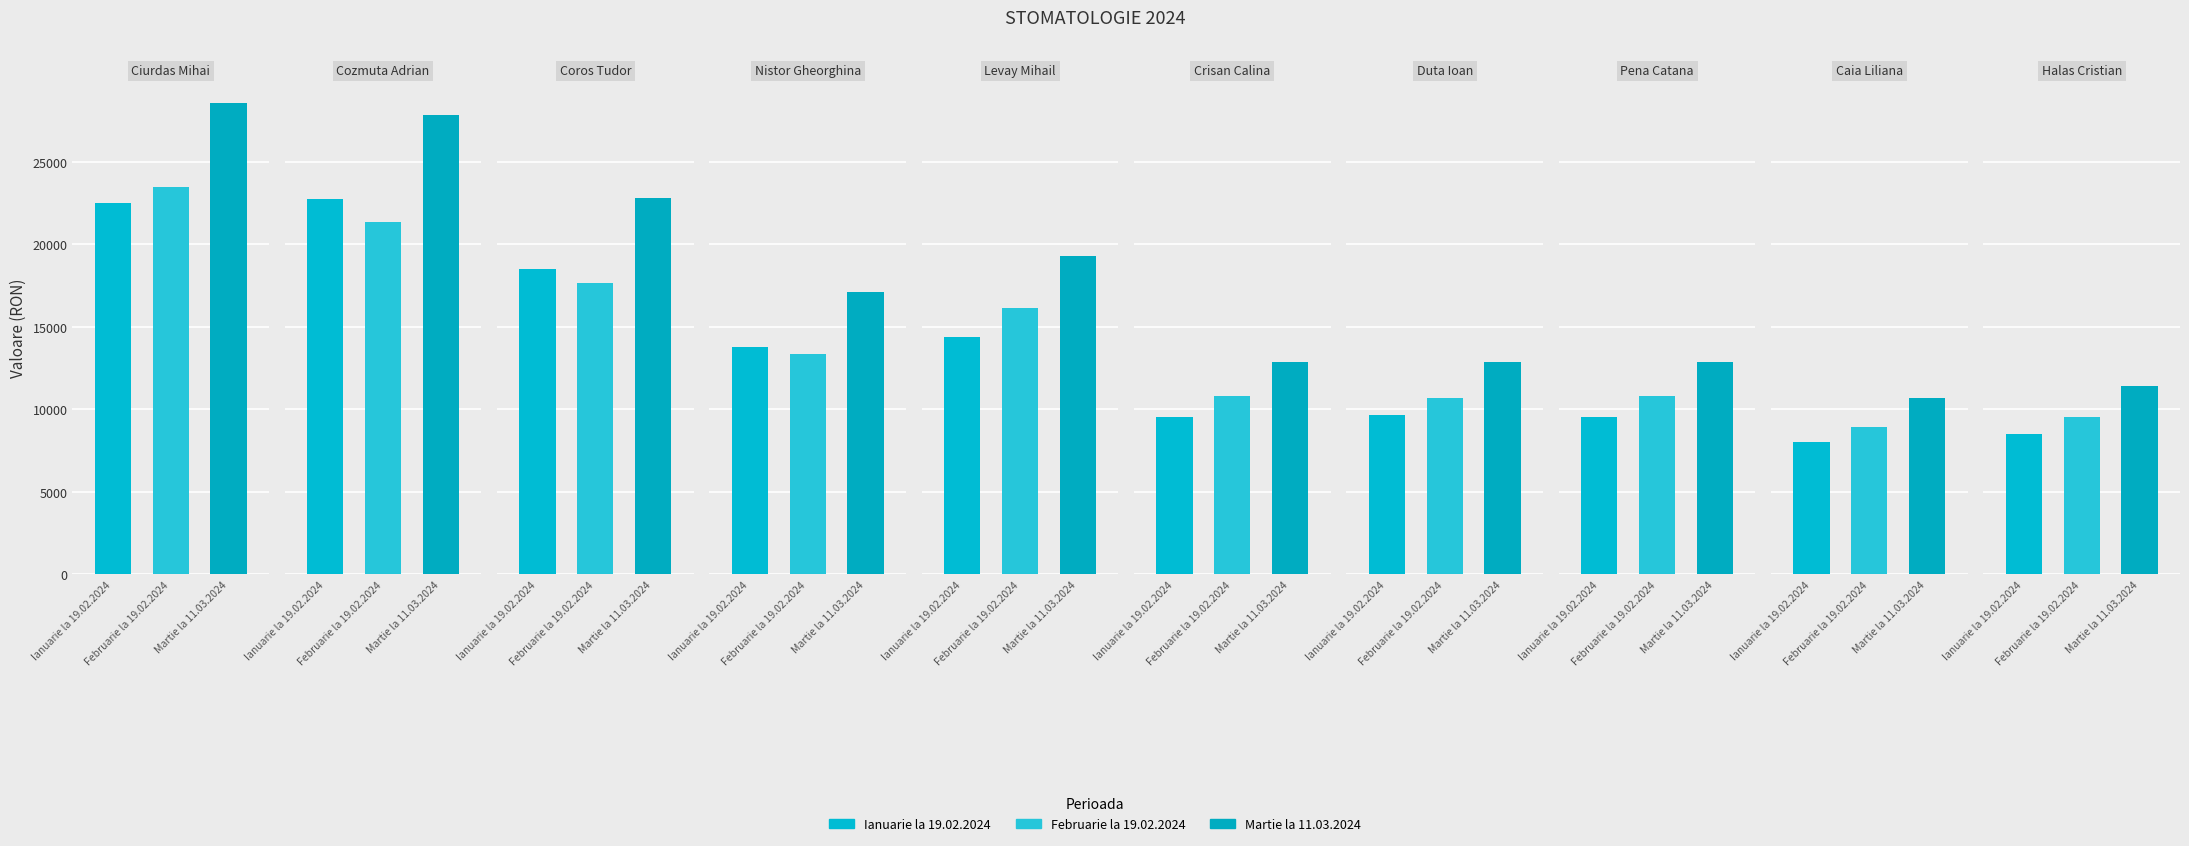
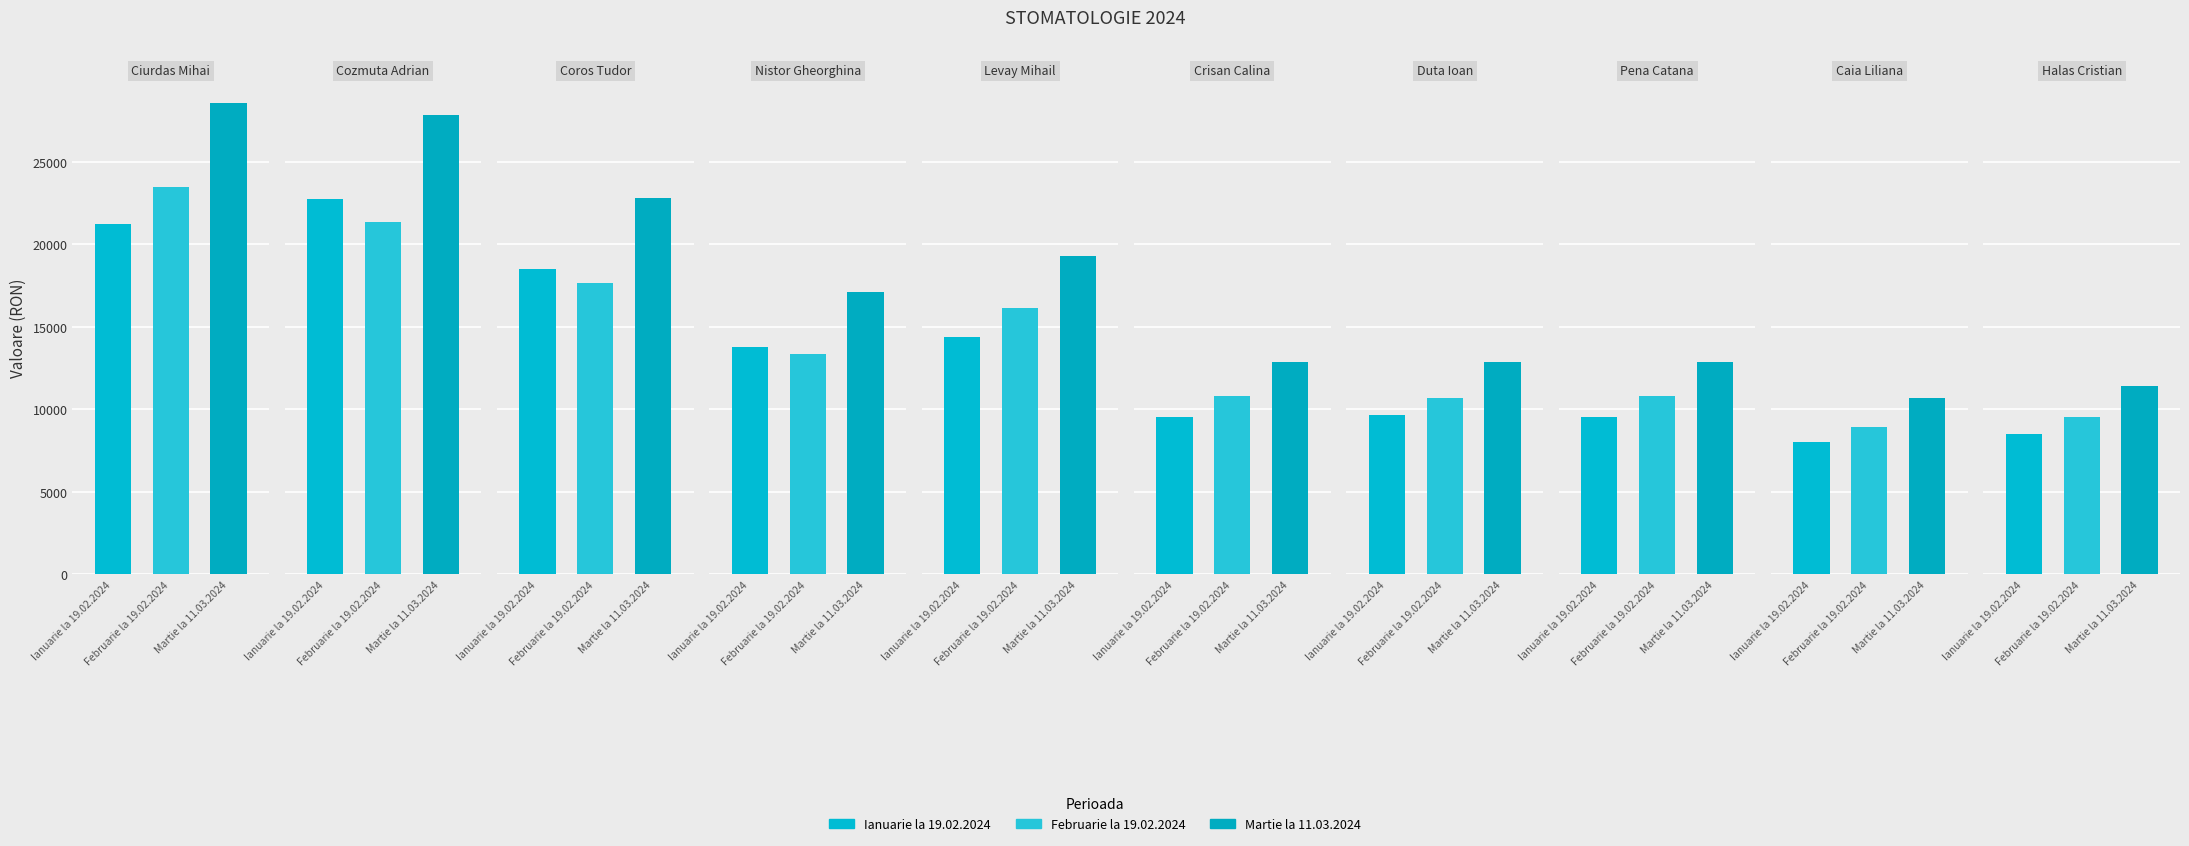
  {
    "Ciurdas Mihai": {
-     "Ianuarie la 19.02.2024": 22500,
+     "Ianuarie la 19.02.2024": 21200,
      "Februarie la 19.02.2024": 23500,
      "Martie la 11.03.2024": 28500
    }
  }
